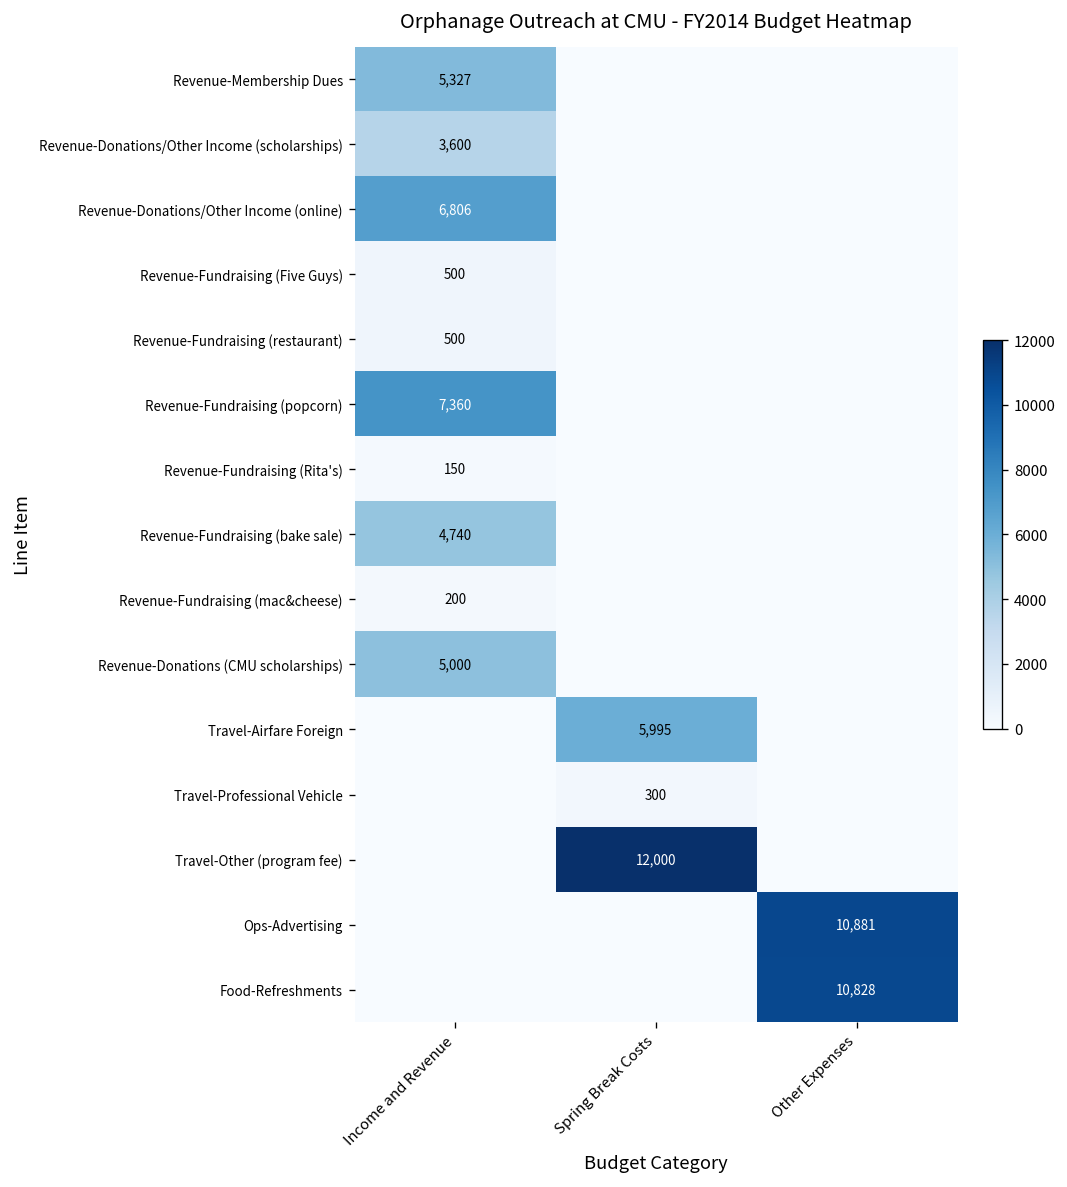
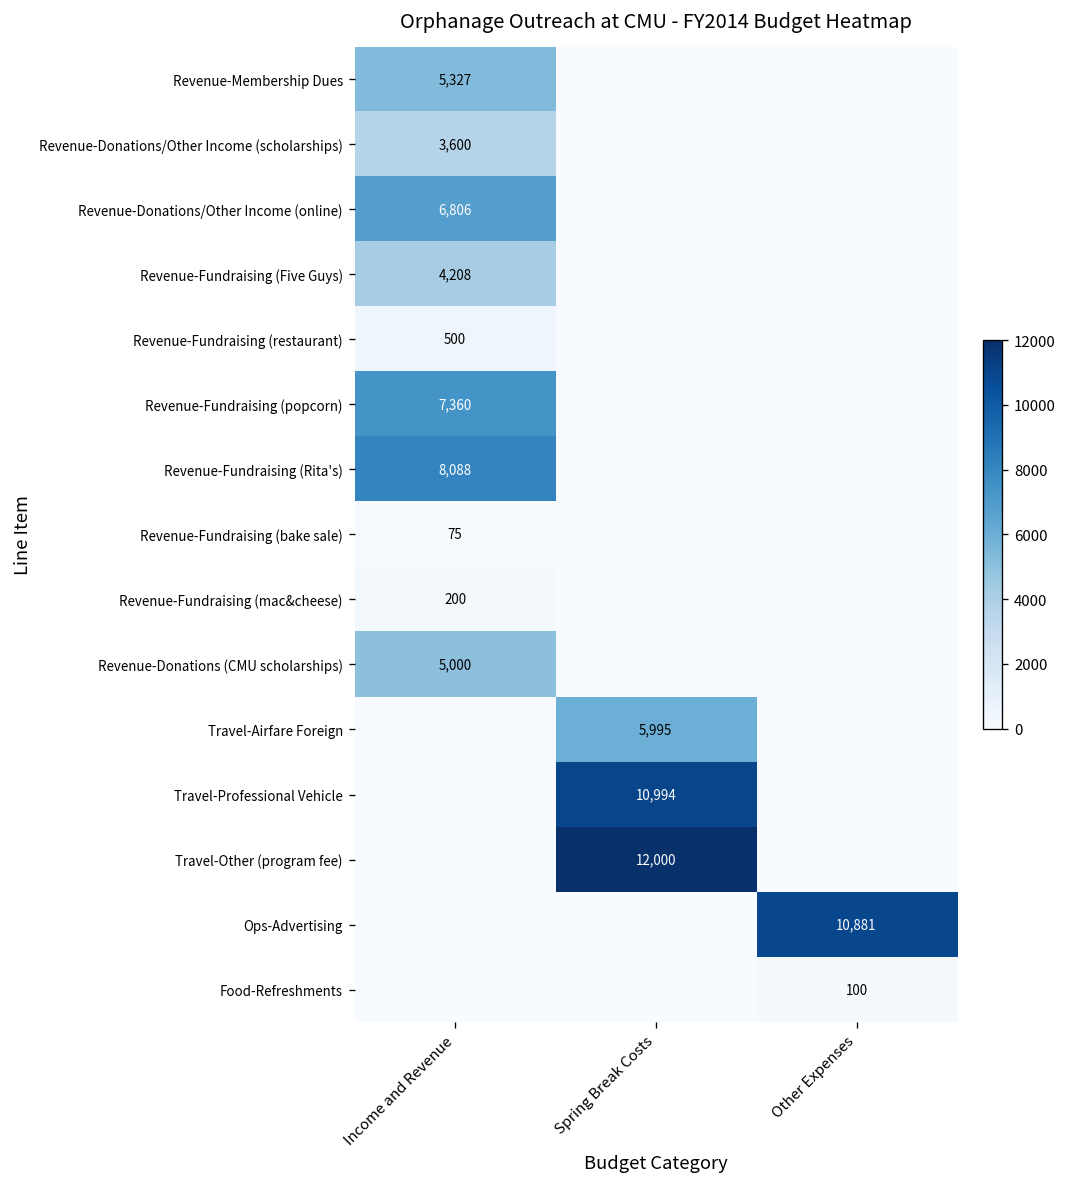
  {
    "Revenue-Membership Dues": {
      "Income and Revenue": "5,327"
    },
    "Revenue-Donations/Other Income (scholarships)": {
      "Income and Revenue": "3,600"
    },
    "Revenue-Donations/Other Income (online)": {
      "Income and Revenue": "6,806"
    },
    "Revenue-Fundraising (Five Guys)": {
-     "Income and Revenue": "500"
+     "Income and Revenue": "4,208"
    },
    "Revenue-Fundraising (restaurant)": {
      "Income and Revenue": "500"
    },
    "Revenue-Fundraising (popcorn)": {
      "Income and Revenue": "7,360"
    },
    "Revenue-Fundraising (Rita's)": {
-     "Income and Revenue": "150"
+     "Income and Revenue": "8,088"
    },
    "Revenue-Fundraising (bake sale)": {
-     "Income and Revenue": "4,740"
+     "Income and Revenue": "75"
    },
    "Revenue-Fundraising (mac&cheese)": {
      "Income and Revenue": "200"
    },
    "Revenue-Donations (CMU scholarships)": {
      "Income and Revenue": "5,000"
    },
    "Travel-Airfare Foreign": {
      "Spring Break Costs": "5,995"
    },
    "Travel-Professional Vehicle": {
-     "Spring Break Costs": "300"
+     "Spring Break Costs": "10,994"
    },
    "Travel-Other (program fee)": {
      "Spring Break Costs": "12,000"
    },
    "Ops-Advertising": {
      "Other Expenses": "10,881"
    },
    "Food-Refreshments": {
-     "Other Expenses": "10,828"
+     "Other Expenses": "100"
    }
  }
